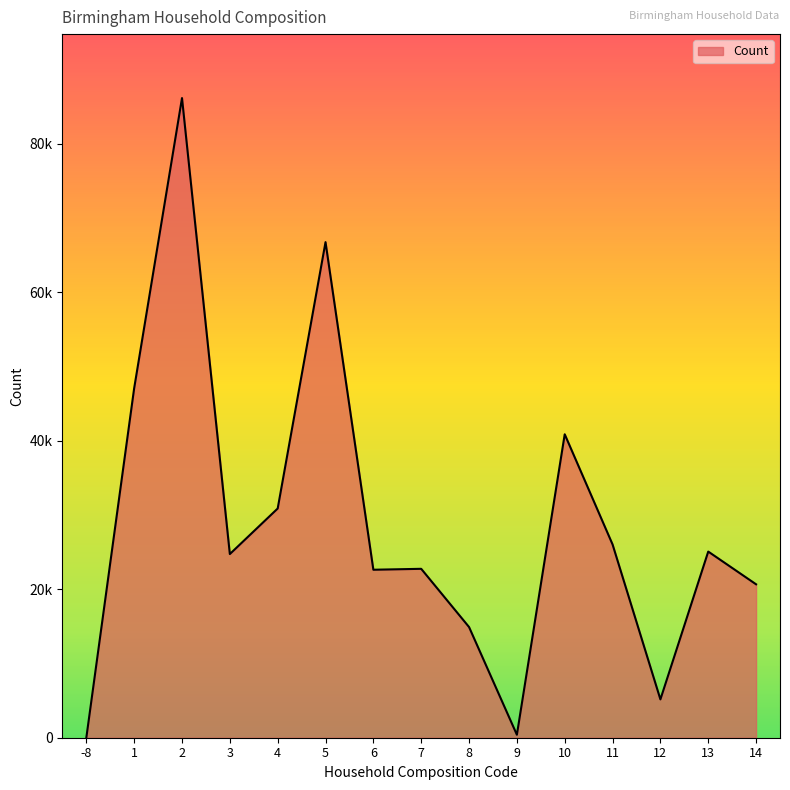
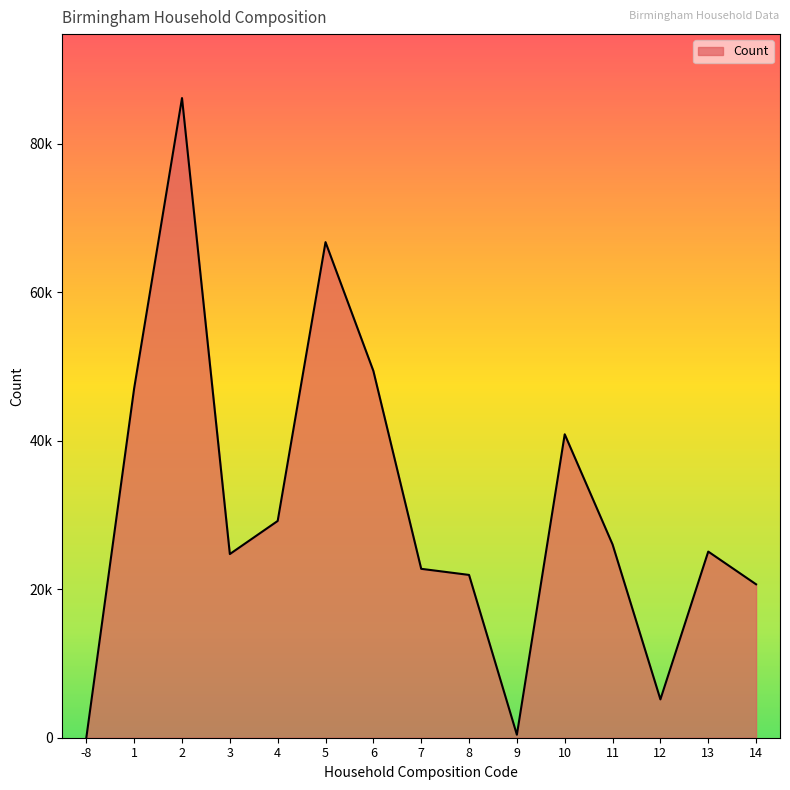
  {
    "-8": 0,
    "1": 47000,
    "2": 86000,
    "3": 25000,
-   "4": 31000,
+   "4": 29000,
    "5": 67000,
-   "6": 23000,
+   "6": 49000,
    "7": 23000,
-   "8": 15000,
+   "8": 22000,
    "9": 0,
    "10": 41000,
    "11": 26000,
    "12": 5000,
    "13": 25000,
    "14": 21000
  }
